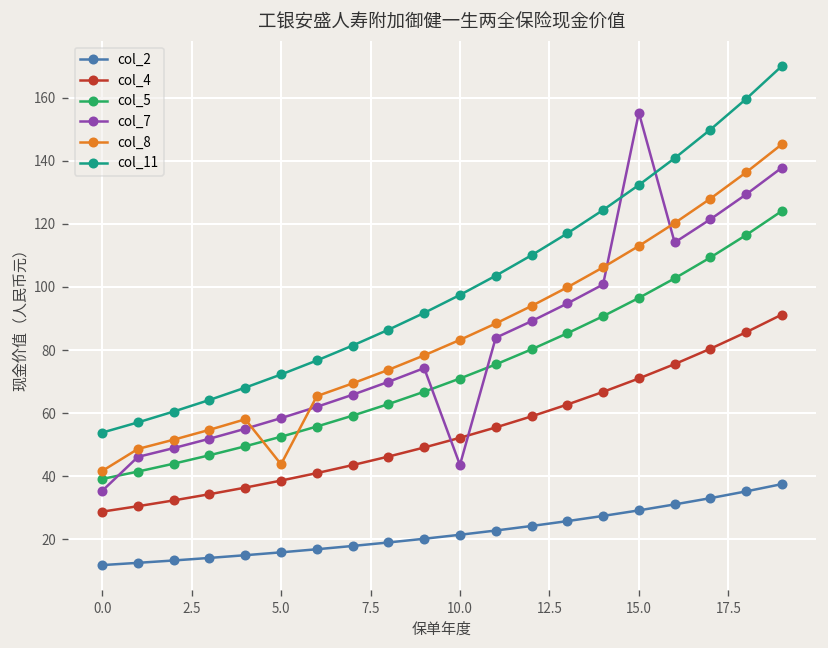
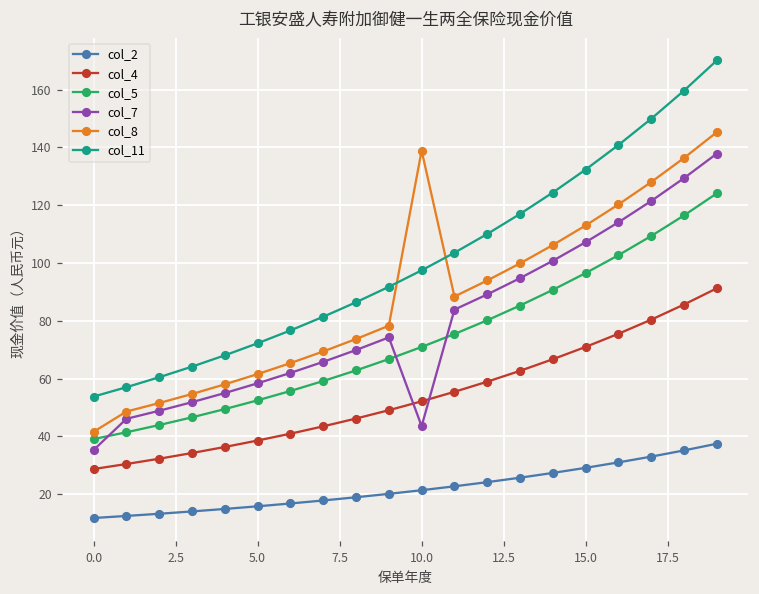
  {
    "col_2": {
      "0.0": 12,
      "5.0": 16,
      "10.0": 21,
      "15.0": 29
    },
    "col_4": {
      "0.0": 29,
      "5.0": 39,
      "10.0": 52,
      "15.0": 71
    },
    "col_7": {
      "0.0": 35,
      "5.0": 58,
      "10.0": 44,
-     "15.0": 155
+     "15.0": 107
    },
    "col_8": {
      "0.0": 42,
-     "5.0": 44,
-     "10.0": 83,
+     "5.0": 62,
+     "10.0": 139,
      "15.0": 113
    }
  }
